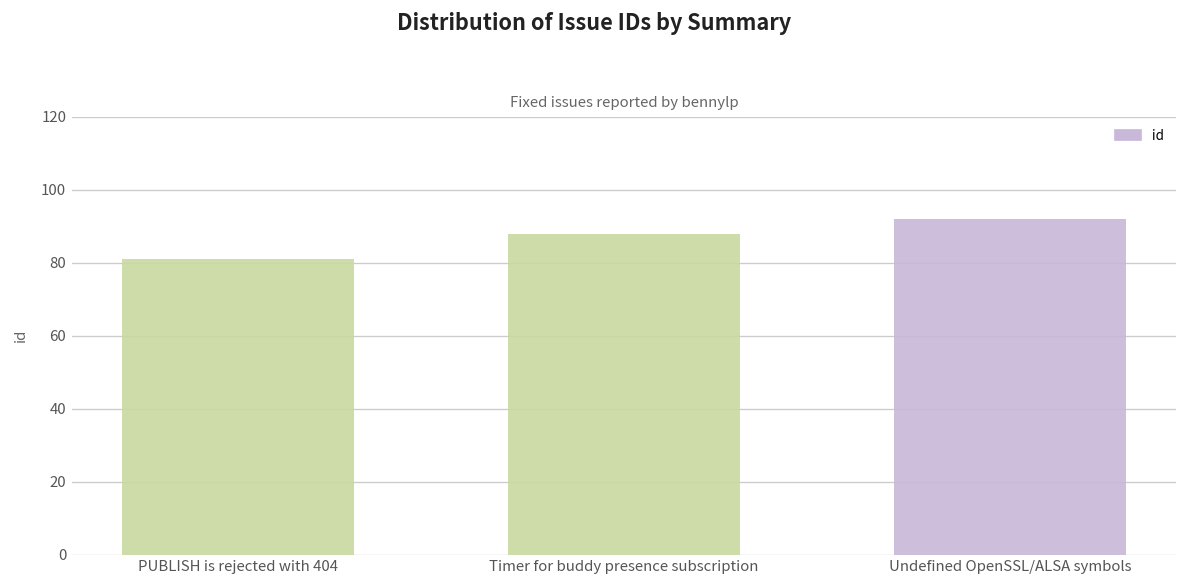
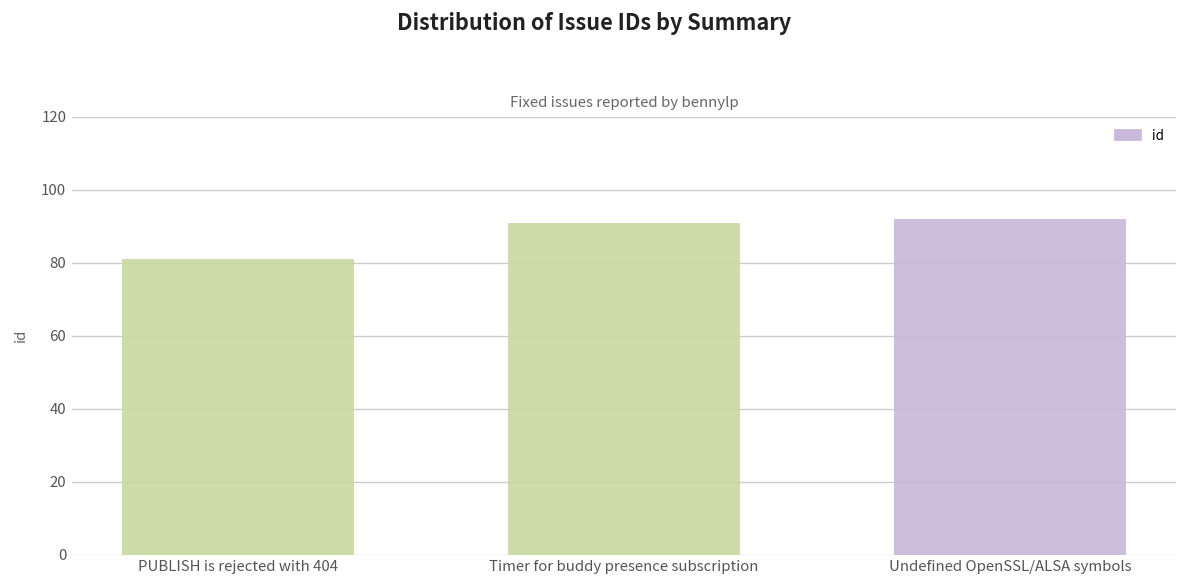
  {
    "PUBLISH is rejected with 404": 81,
-   "Timer for buddy presence subscription": 88,
+   "Timer for buddy presence subscription": 91,
    "Undefined OpenSSL/ALSA symbols": 92
  }
